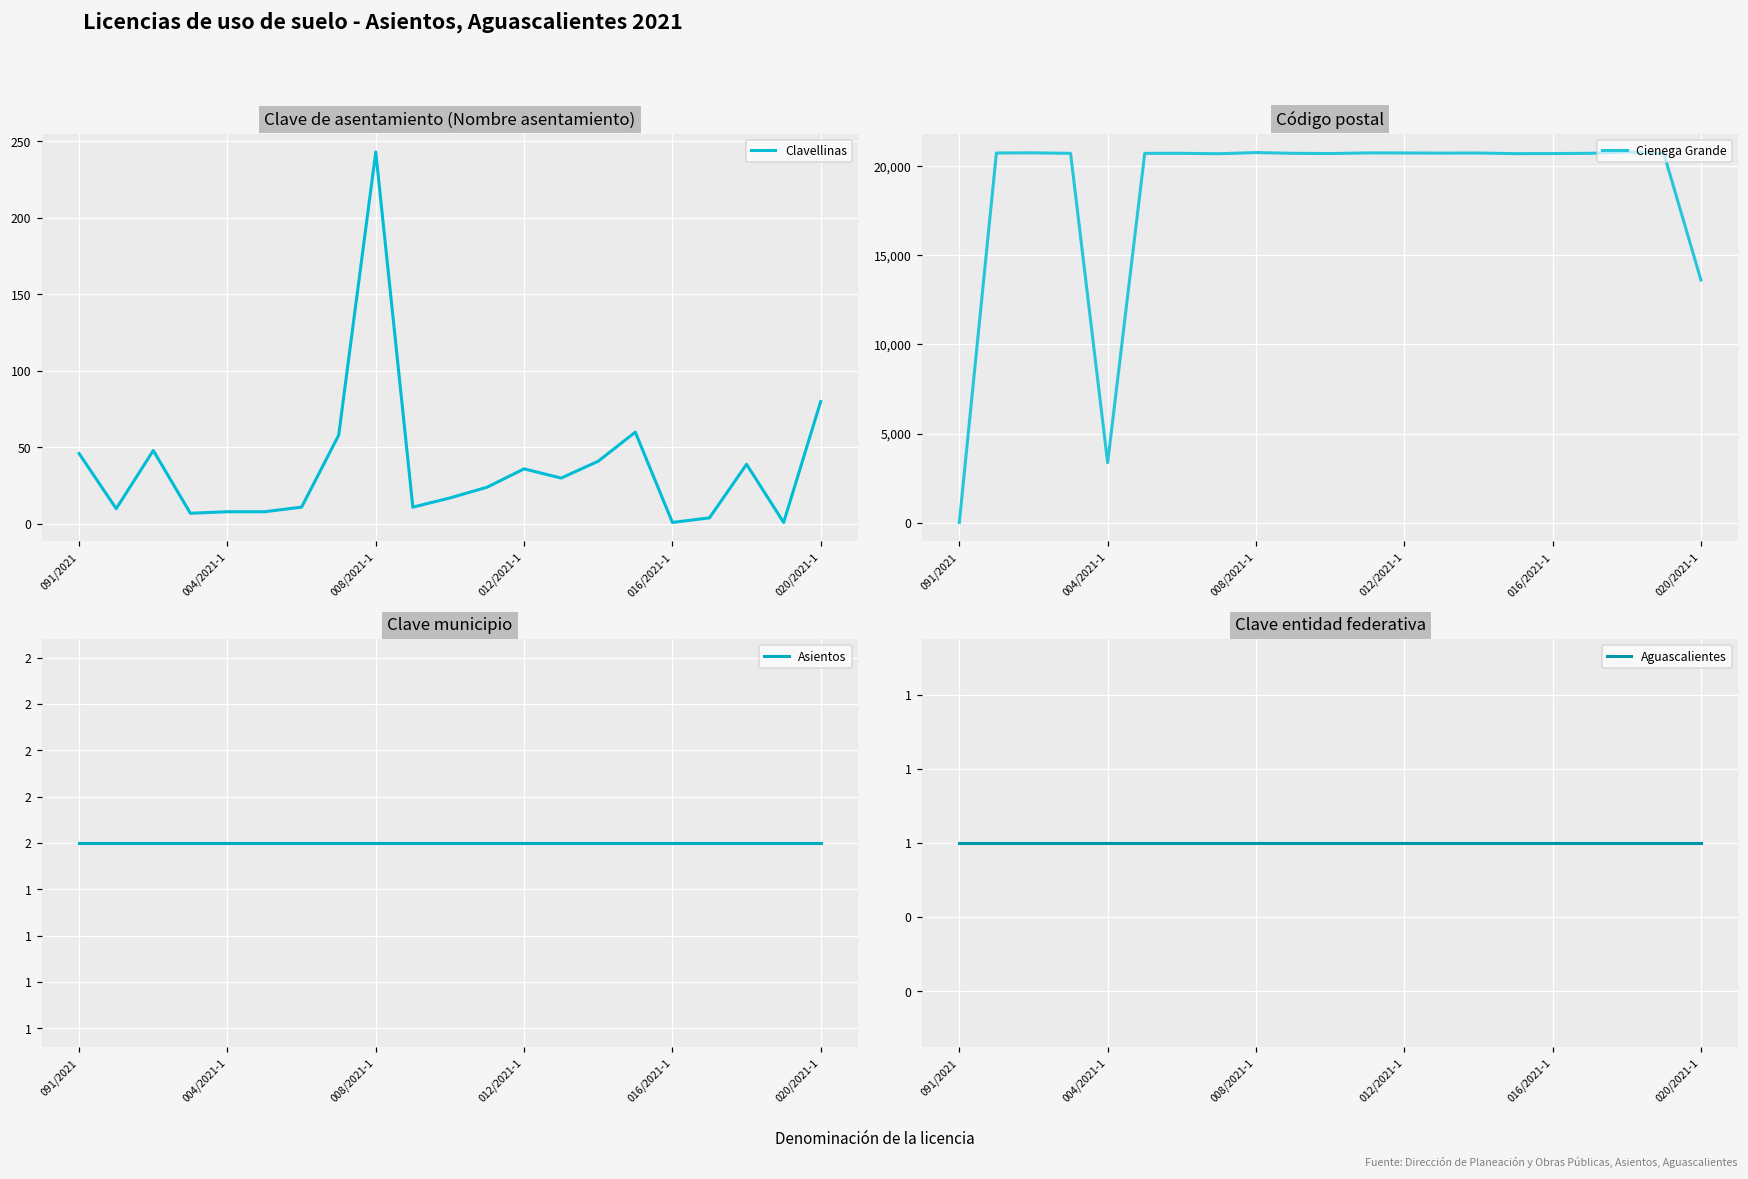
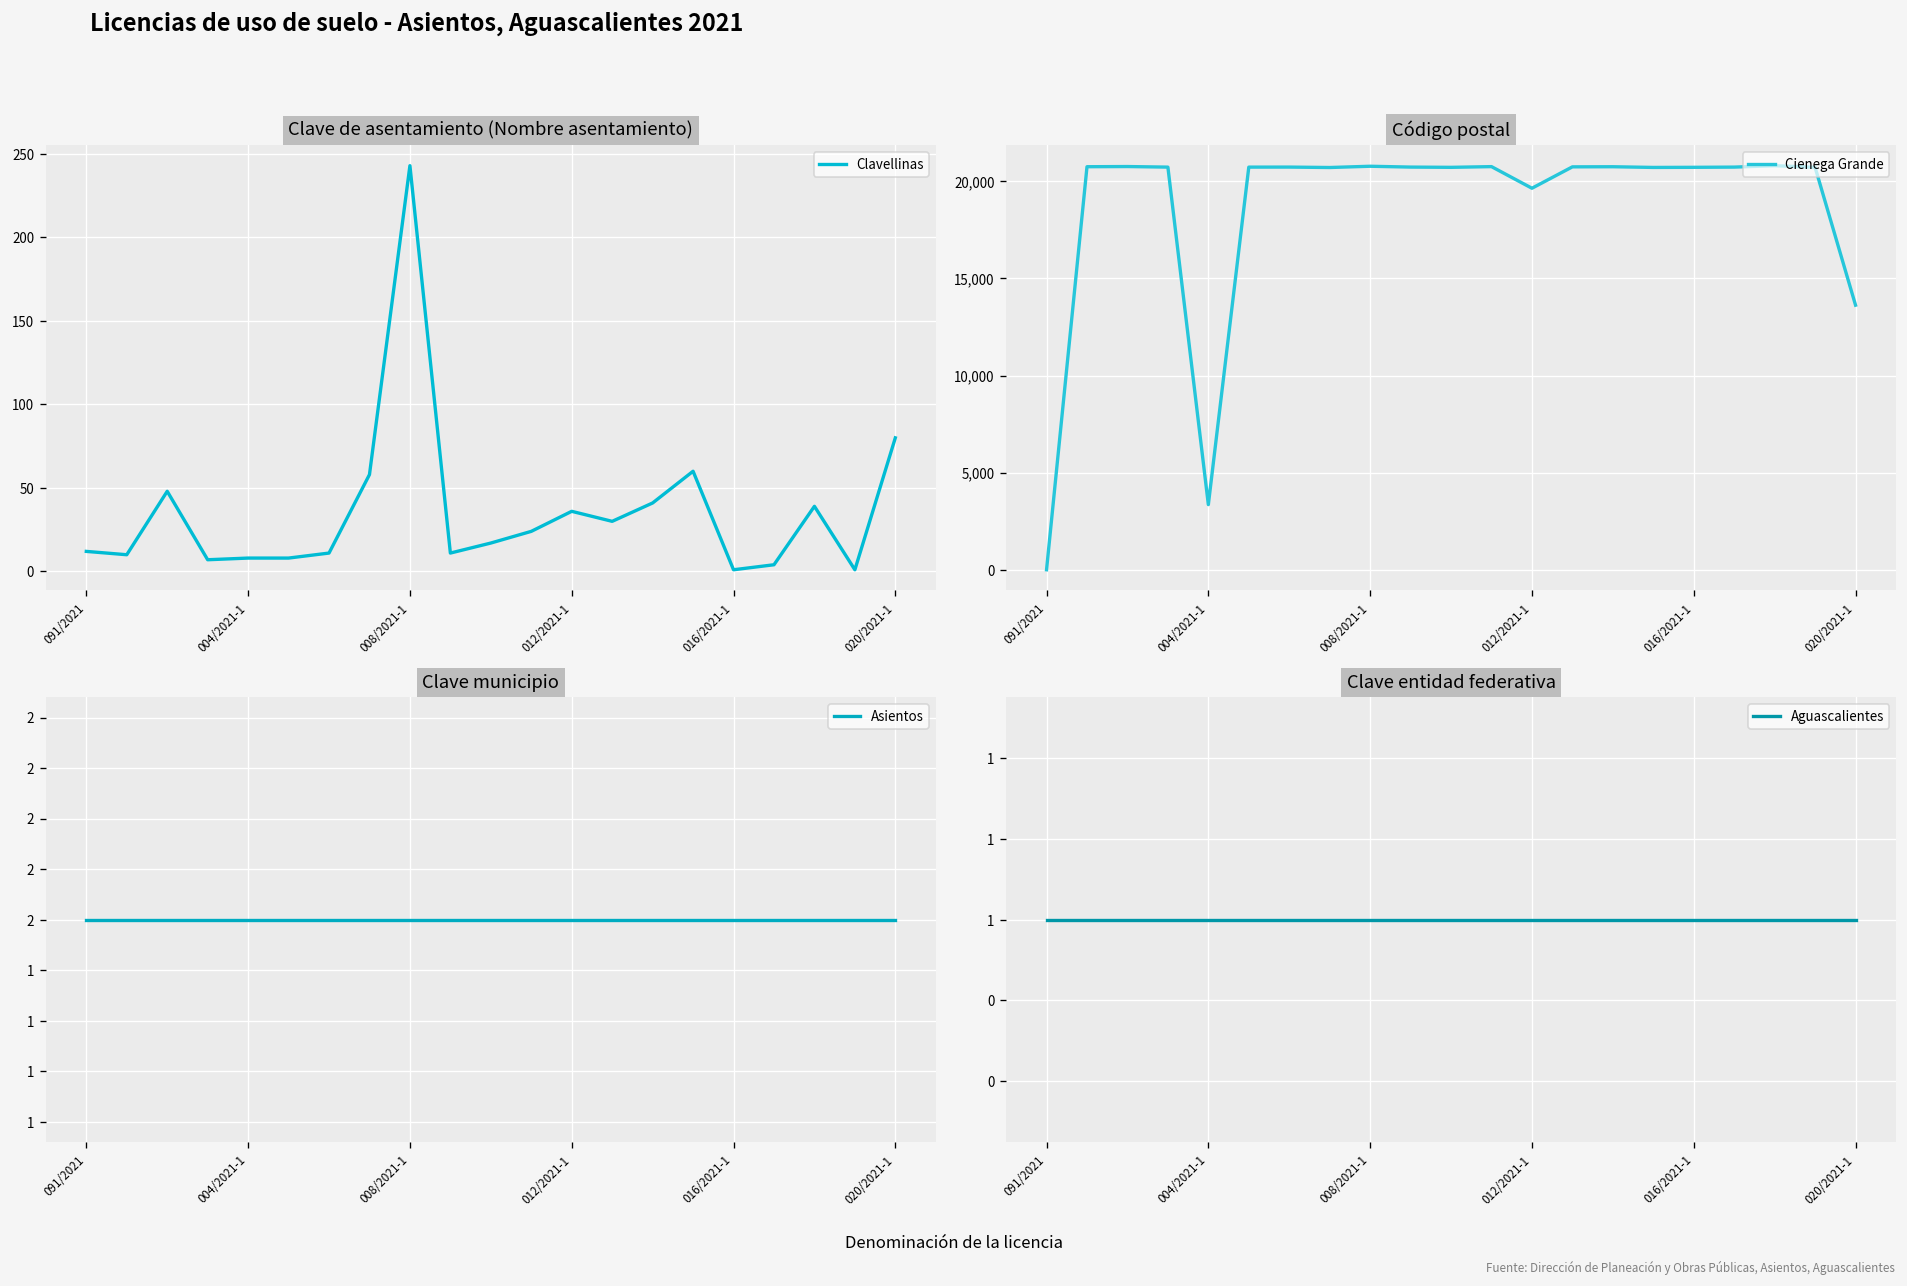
  {
    "Clave de asentamiento (Nombre asentamiento)": {
-     "091/2021": "46",
+     "091/2021": "12",
      "004/2021-1": "8",
      "008/2021-1": "243",
      "012/2021-1": "36",
      "016/2021-1": "1",
      "020/2021-1": "80"
    },
    "Código postal": {
      "091/2021": "0",
      "004/2021-1": "3,400",
      "008/2021-1": "20,800",
-     "012/2021-1": "20,700",
+     "012/2021-1": "19,600",
      "016/2021-1": "20,700",
      "020/2021-1": "13,600"
    }
  }
